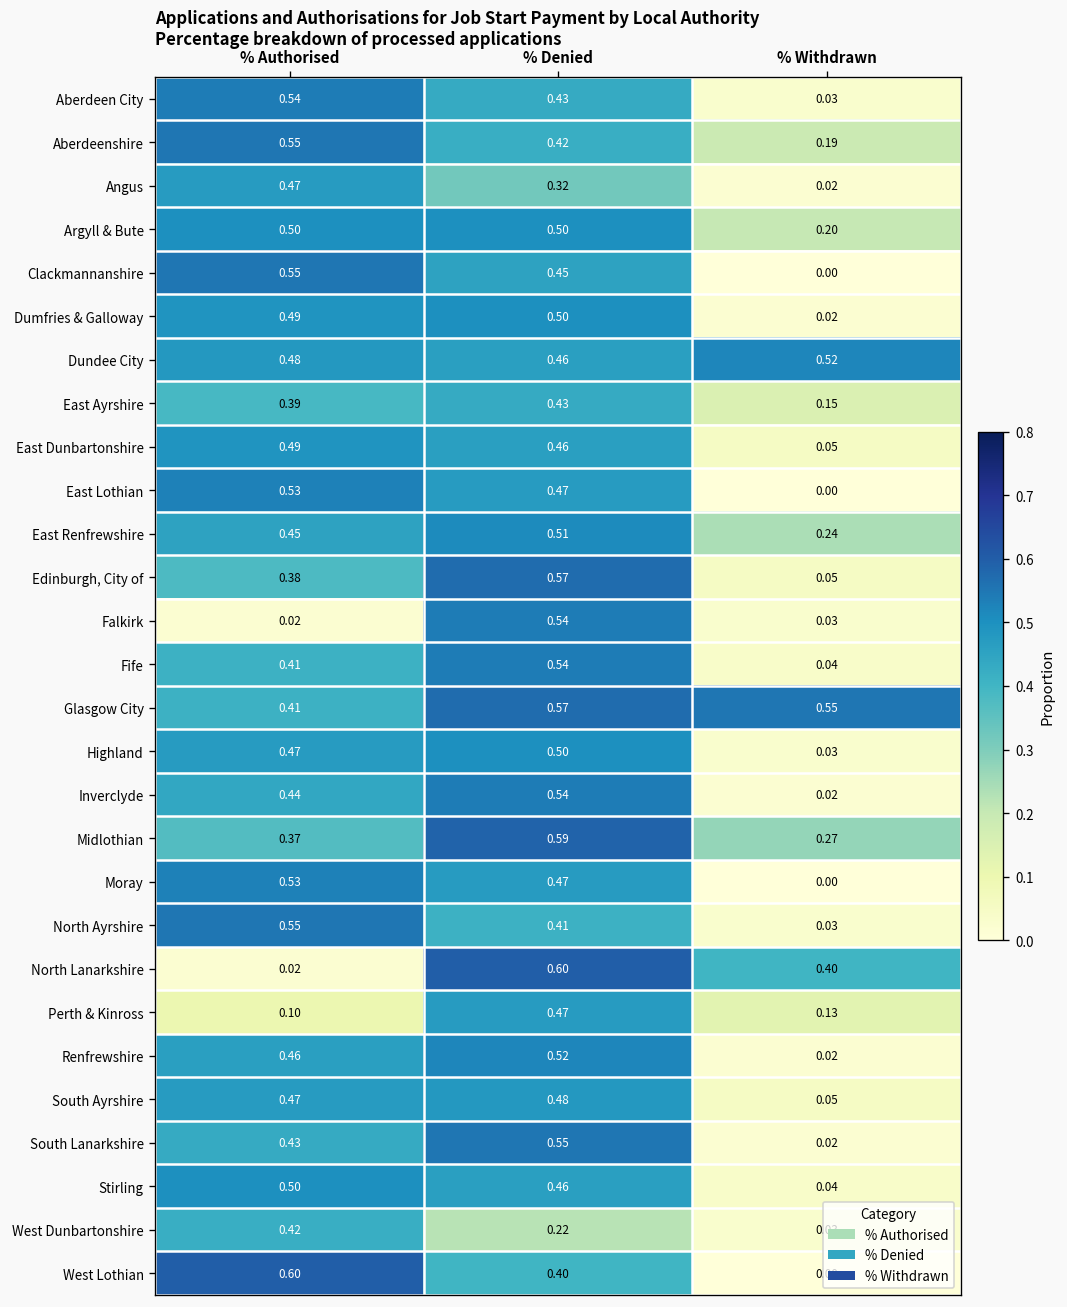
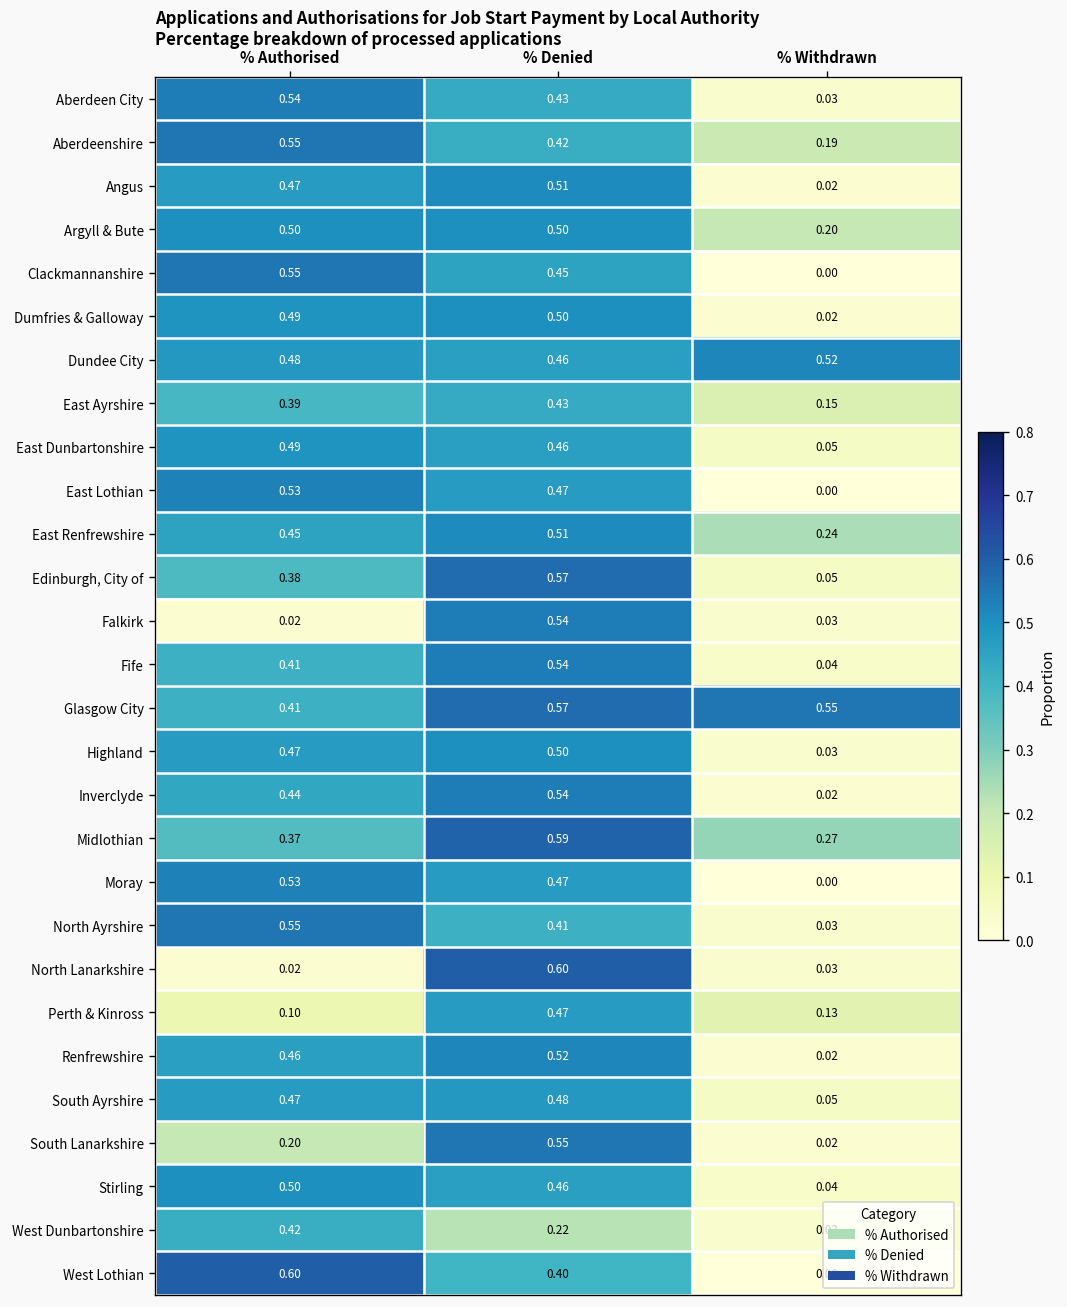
  {
    "Aberdeen City": {
      "% Authorised": 0.54,
      "% Denied": 0.43,
      "% Withdrawn": 0.03
    },
    "Aberdeenshire": {
      "% Authorised": 0.55,
      "% Denied": 0.42,
      "% Withdrawn": 0.19
    },
    "Angus": {
      "% Authorised": 0.47,
-     "% Denied": 0.32,
+     "% Denied": 0.51,
      "% Withdrawn": 0.02
    },
    "Argyll & Bute": {
      "% Authorised": 0.50,
      "% Denied": 0.50,
      "% Withdrawn": 0.20
    },
    "Clackmannanshire": {
      "% Authorised": 0.55,
      "% Denied": 0.45,
      "% Withdrawn": 0.00
    },
    "Dumfries & Galloway": {
      "% Authorised": 0.49,
      "% Denied": 0.50,
      "% Withdrawn": 0.02
    },
    "Dundee City": {
      "% Authorised": 0.48,
      "% Denied": 0.46,
      "% Withdrawn": 0.52
    },
    "East Ayrshire": {
      "% Authorised": 0.39,
      "% Denied": 0.43,
      "% Withdrawn": 0.15
    },
    "East Dunbartonshire": {
      "% Authorised": 0.49,
      "% Denied": 0.46,
      "% Withdrawn": 0.05
    },
    "East Lothian": {
      "% Authorised": 0.53,
      "% Denied": 0.47,
      "% Withdrawn": 0.00
    },
    "East Renfrewshire": {
      "% Authorised": 0.45,
      "% Denied": 0.51,
      "% Withdrawn": 0.24
    },
    "Edinburgh, City of": {
      "% Authorised": 0.38,
      "% Denied": 0.57,
      "% Withdrawn": 0.05
    },
    "Falkirk": {
      "% Authorised": 0.02,
      "% Denied": 0.54,
      "% Withdrawn": 0.03
    },
    "Fife": {
      "% Authorised": 0.41,
      "% Denied": 0.54,
      "% Withdrawn": 0.04
    },
    "Glasgow City": {
      "% Authorised": 0.41,
      "% Denied": 0.57,
      "% Withdrawn": 0.55
    },
    "Highland": {
      "% Authorised": 0.47,
      "% Denied": 0.50,
      "% Withdrawn": 0.03
    },
    "Inverclyde": {
      "% Authorised": 0.44,
      "% Denied": 0.54,
      "% Withdrawn": 0.02
    },
    "Midlothian": {
      "% Authorised": 0.37,
      "% Denied": 0.59,
      "% Withdrawn": 0.27
    },
    "Moray": {
      "% Authorised": 0.53,
      "% Denied": 0.47,
      "% Withdrawn": 0.00
    },
    "North Ayrshire": {
      "% Authorised": 0.55,
      "% Denied": 0.41,
      "% Withdrawn": 0.03
    },
    "North Lanarkshire": {
      "% Authorised": 0.02,
      "% Denied": 0.60,
-     "% Withdrawn": 0.40
+     "% Withdrawn": 0.03
    },
    "Perth & Kinross": {
      "% Authorised": 0.10,
      "% Denied": 0.47,
      "% Withdrawn": 0.13
    },
    "Renfrewshire": {
      "% Authorised": 0.46,
      "% Denied": 0.52,
      "% Withdrawn": 0.02
    },
    "South Ayrshire": {
      "% Authorised": 0.47,
      "% Denied": 0.48,
      "% Withdrawn": 0.05
    },
    "South Lanarkshire": {
-     "% Authorised": 0.43,
+     "% Authorised": 0.20,
      "% Denied": 0.55,
      "% Withdrawn": 0.02
    },
    "Stirling": {
      "% Authorised": 0.50,
      "% Denied": 0.46,
      "% Withdrawn": 0.04
    },
    "West Dunbartonshire": {
      "% Authorised": 0.42,
      "% Denied": 0.22
    },
    "West Lothian": {
      "% Authorised": 0.60,
      "% Denied": 0.40
    }
  }
